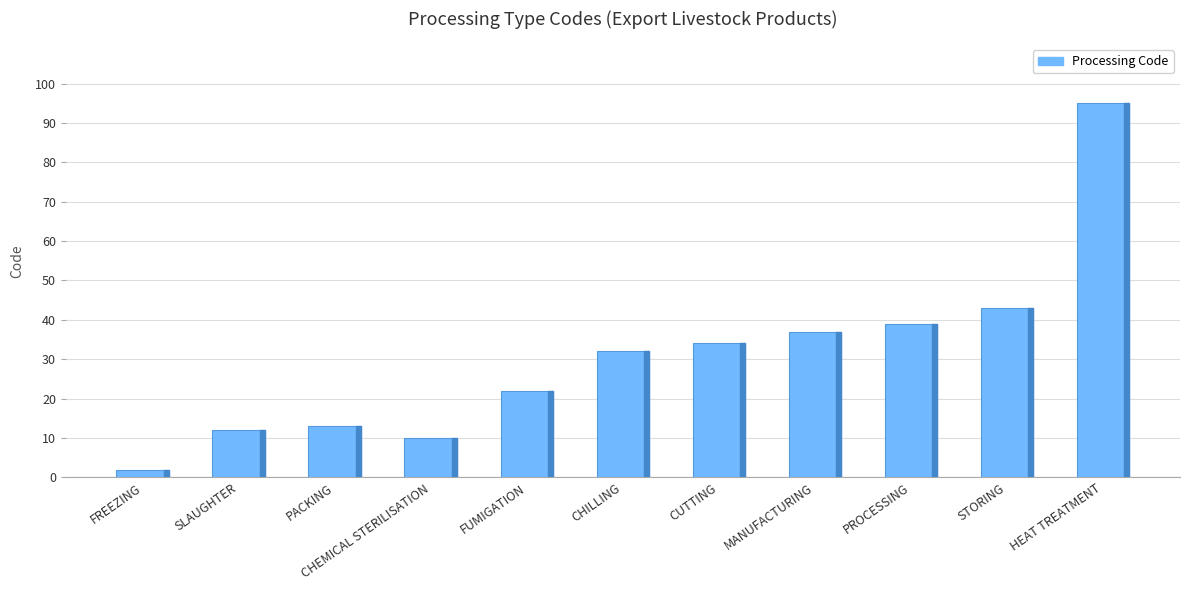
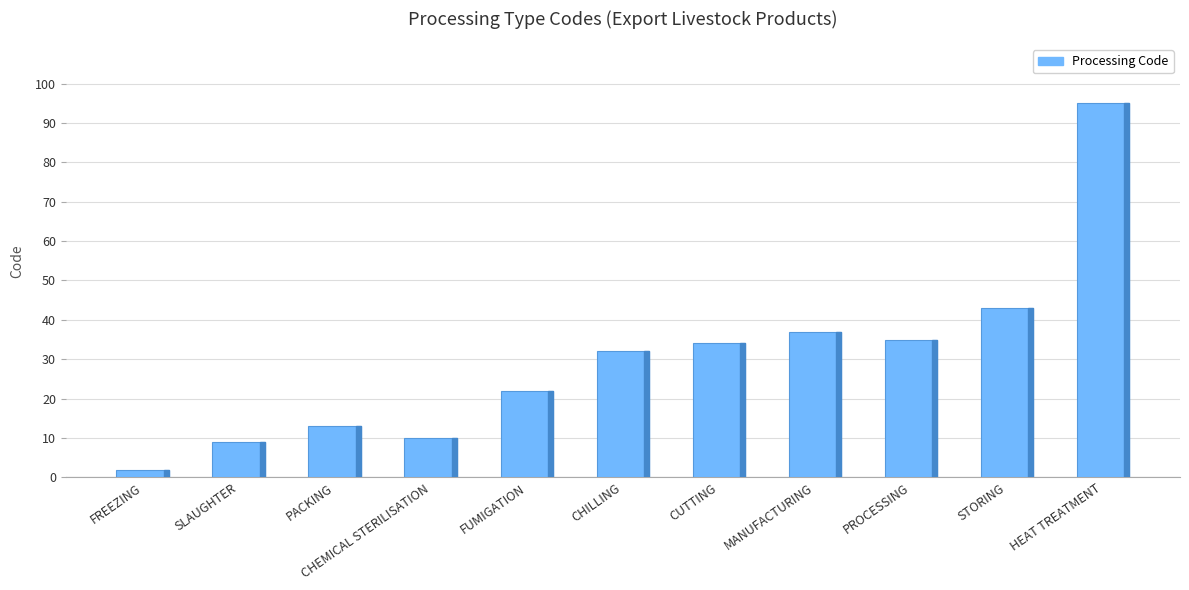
  {
    "FREEZING": 2,
-   "SLAUGHTER": 12,
+   "SLAUGHTER": 9,
    "PACKING": 13,
    "CHEMICAL STERILISATION": 10,
    "FUMIGATION": 22,
    "CHILLING": 32,
    "CUTTING": 34,
    "MANUFACTURING": 37,
-   "PROCESSING": 39,
+   "PROCESSING": 35,
    "STORING": 43,
    "HEAT TREATMENT": 95
  }
